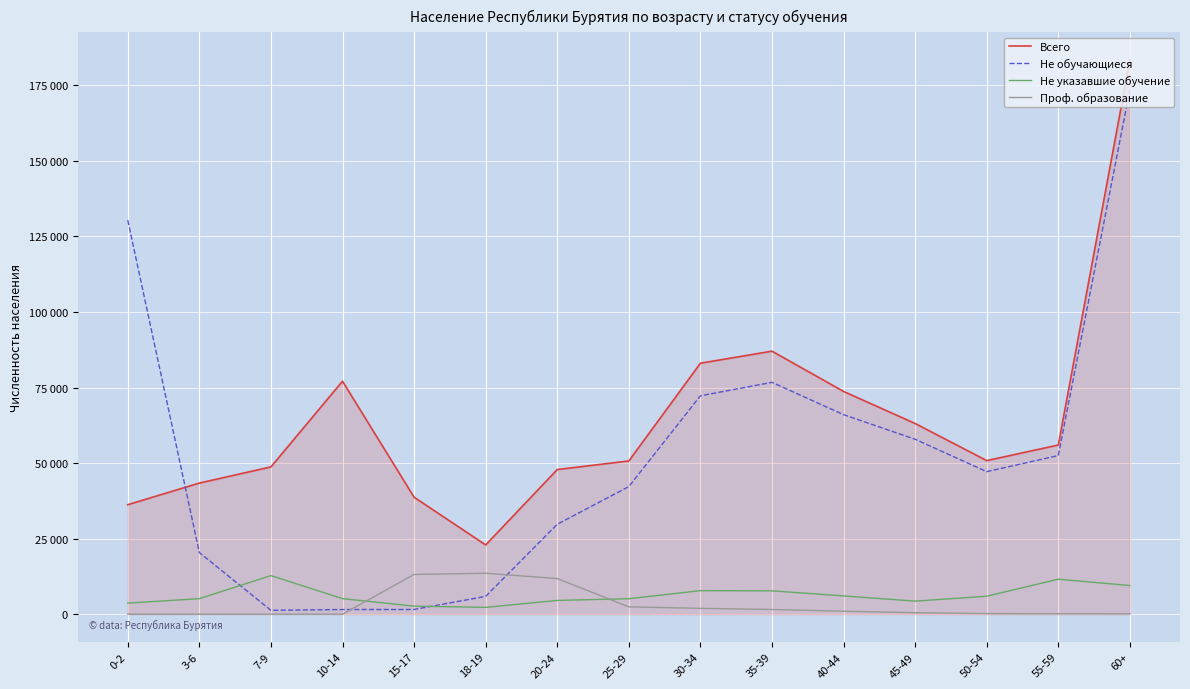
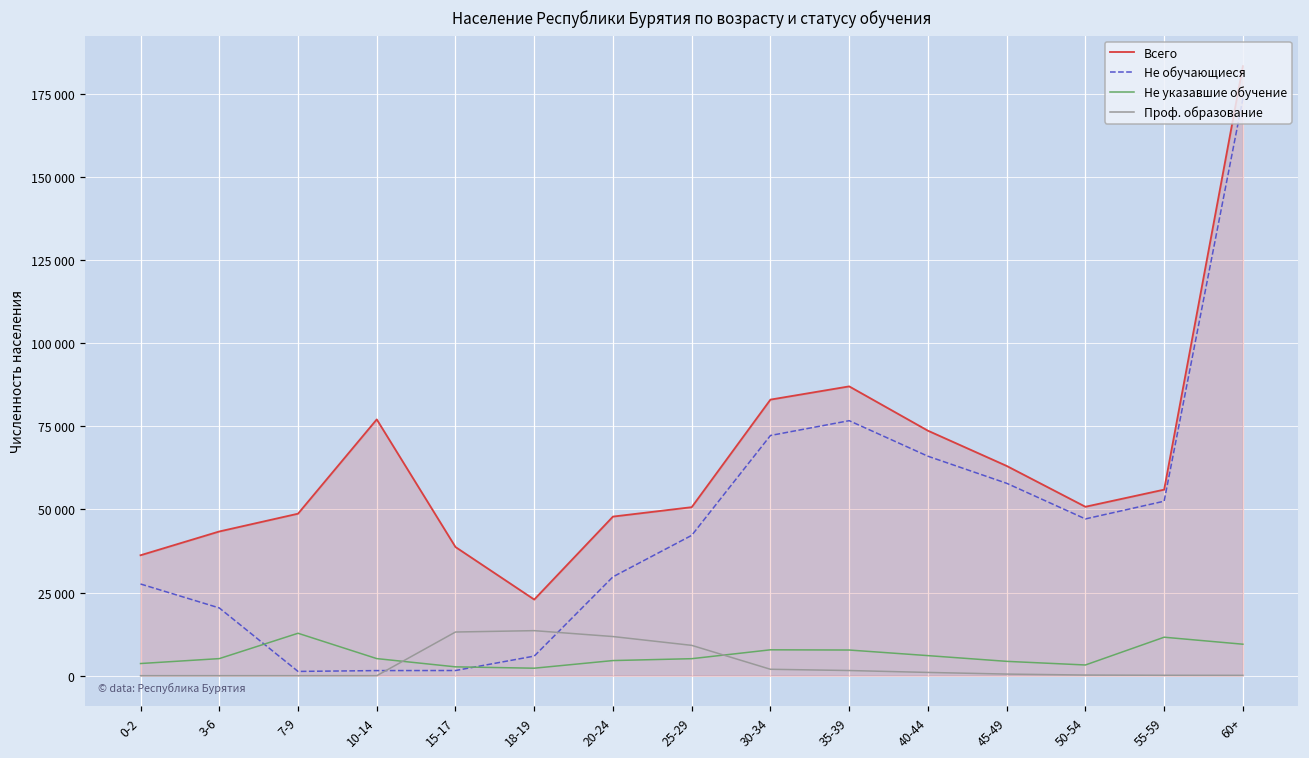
  {
    "Всего": {
      "0-2": 36000,
      "3-6": 43000,
      "7-9": 49000,
      "10-14": 77000,
      "15-17": 39000,
      "18-19": 23000,
      "20-24": 48000,
      "25-29": 51000,
      "30-34": 83000,
      "35-39": 87000,
      "40-44": 74000,
      "45-49": 63000,
      "50-54": 51000,
      "55-59": 56000
    },
    "Не обучающиеся": {
-     "0-2": 130000,
+     "0-2": 28000,
      "3-6": 20000,
      "7-9": 1000,
      "10-14": 2000,
      "15-17": 2000,
      "18-19": 6000,
      "20-24": 30000,
      "25-29": 42000,
      "30-34": 72000,
      "35-39": 77000,
      "40-44": 66000,
      "45-49": 58000,
      "50-54": 47000,
      "55-59": 52000
    },
    "Не указавшие обучение": {
      "0-2": 4000,
      "3-6": 5000,
      "7-9": 13000,
      "10-14": 5000,
      "15-17": 3000,
      "18-19": 2000,
      "20-24": 5000,
      "25-29": 5000,
      "30-34": 8000,
      "35-39": 8000,
      "40-44": 6000,
      "45-49": 4000,
-     "50-54": 6000,
+     "50-54": 3000,
      "55-59": 12000,
      "60+": 9000
    },
    "Проф. образование": {
      "0-2": 0,
      "3-6": 0,
      "7-9": 0,
      "10-14": 0,
      "15-17": 13000,
      "18-19": 14000,
      "20-24": 12000,
-     "25-29": 2000,
+     "25-29": 9000,
      "30-34": 2000,
      "35-39": 2000,
      "40-44": 1000,
      "45-49": 0,
      "50-54": 0,
      "55-59": 0,
      "60+": 0
    }
  }
